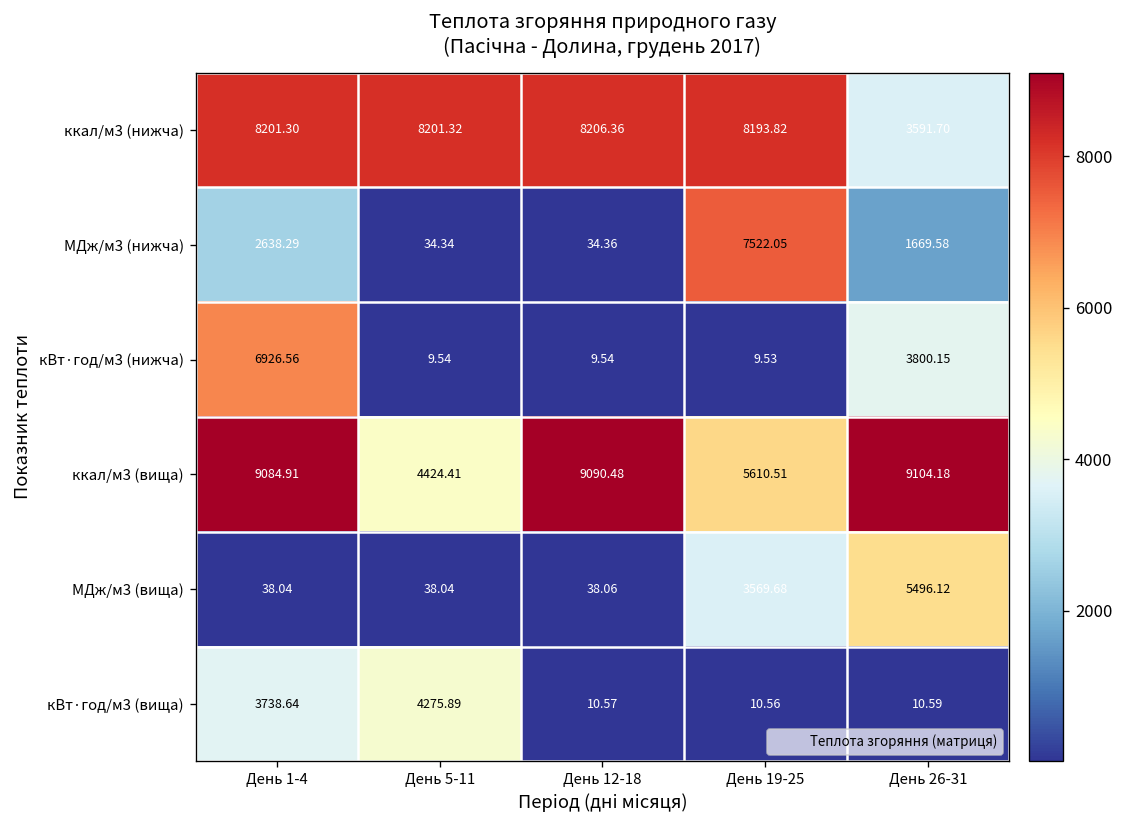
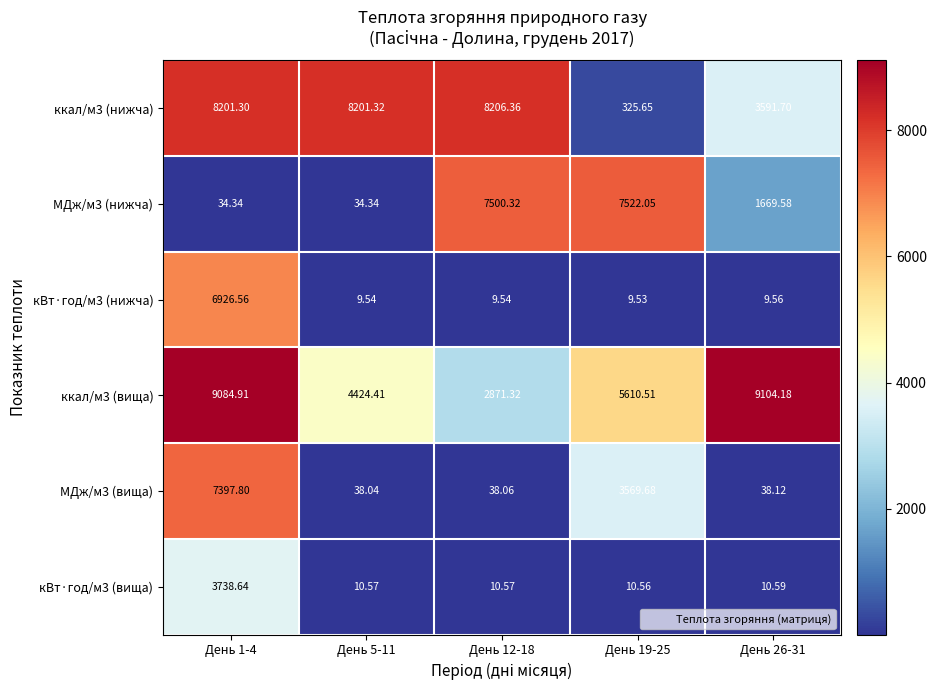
  {
    "ккал/м3 (нижча)": {
      "День 1-4": 8201.30,
      "День 5-11": 8201.32,
      "День 12-18": 8206.36,
-     "День 19-25": 8193.82
+     "День 19-25": 325.65
    },
    "МДж/м3 (нижча)": {
-     "День 1-4": 2638.29,
+     "День 1-4": 34.34,
      "День 5-11": 34.34,
-     "День 12-18": 34.36,
+     "День 12-18": 7500.32,
      "День 19-25": 7522.05,
      "День 26-31": 1669.58
    },
    "кВт·год/м3 (нижча)": {
      "День 1-4": 6926.56,
      "День 5-11": 9.54,
      "День 12-18": 9.54,
      "День 19-25": 9.53,
-     "День 26-31": 3800.15
+     "День 26-31": 9.56
    },
    "ккал/м3 (вища)": {
      "День 1-4": 9084.91,
      "День 5-11": 4424.41,
-     "День 12-18": 9090.48,
+     "День 12-18": 2871.32,
      "День 19-25": 5610.51,
      "День 26-31": 9104.18
    },
    "МДж/м3 (вища)": {
-     "День 1-4": 38.04,
+     "День 1-4": 7397.80,
      "День 5-11": 38.04,
      "День 12-18": 38.06,
-     "День 26-31": 5496.12
+     "День 26-31": 38.12
    },
    "кВт·год/м3 (вища)": {
      "День 1-4": 3738.64,
-     "День 5-11": 4275.89,
+     "День 5-11": 10.57,
      "День 12-18": 10.57,
      "День 19-25": 10.56,
      "День 26-31": 10.59
    }
  }
